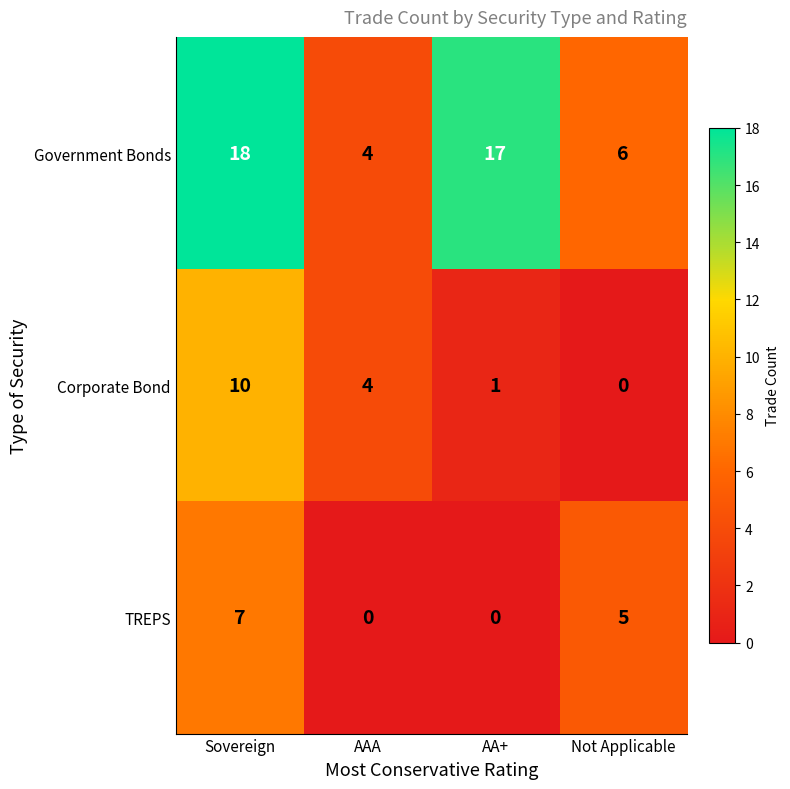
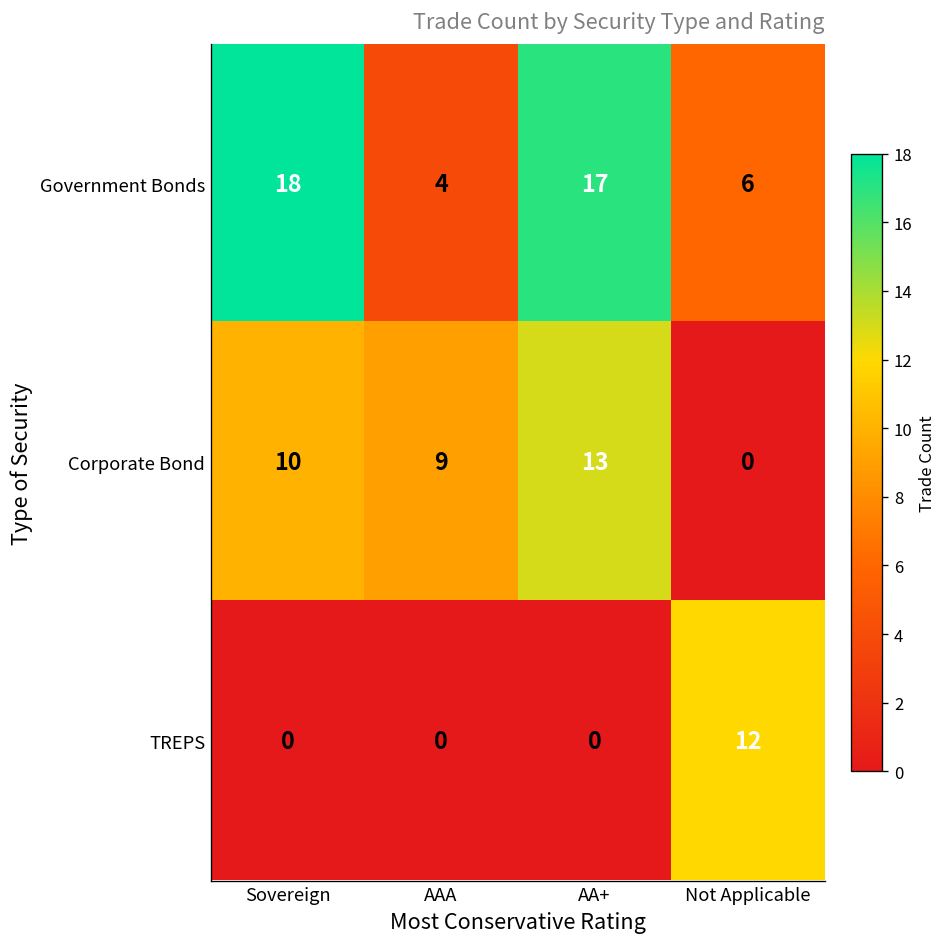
  {
    "Government Bonds": {
      "Sovereign": 18,
      "AAA": 4,
      "AA+": 17,
      "Not Applicable": 6
    },
    "Corporate Bond": {
      "Sovereign": 10,
-     "AAA": 4,
-     "AA+": 1,
+     "AAA": 9,
+     "AA+": 13,
      "Not Applicable": 0
    },
    "TREPS": {
-     "Sovereign": 7,
+     "Sovereign": 0,
      "AAA": 0,
      "AA+": 0,
-     "Not Applicable": 5
+     "Not Applicable": 12
    }
  }
